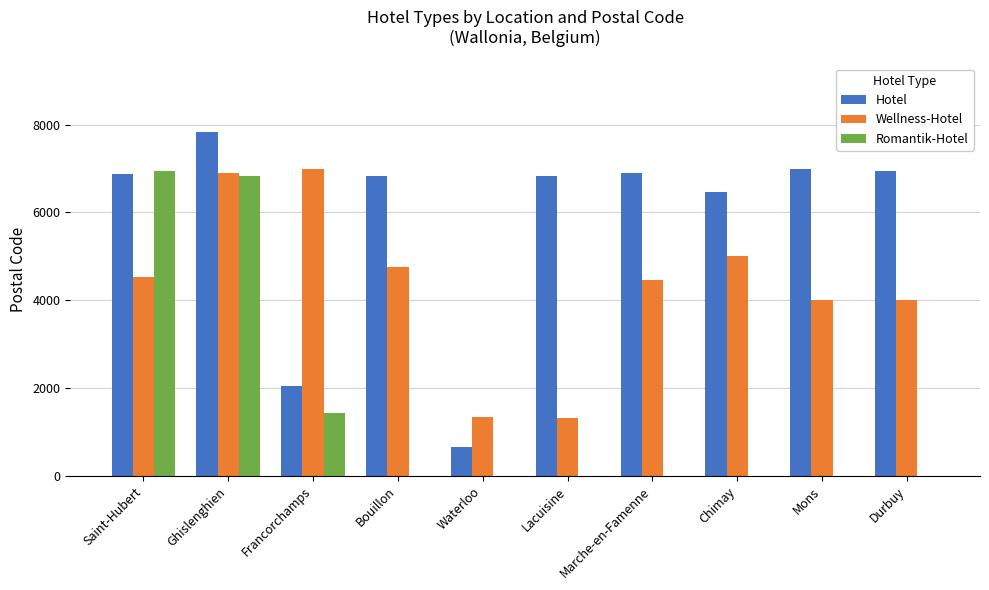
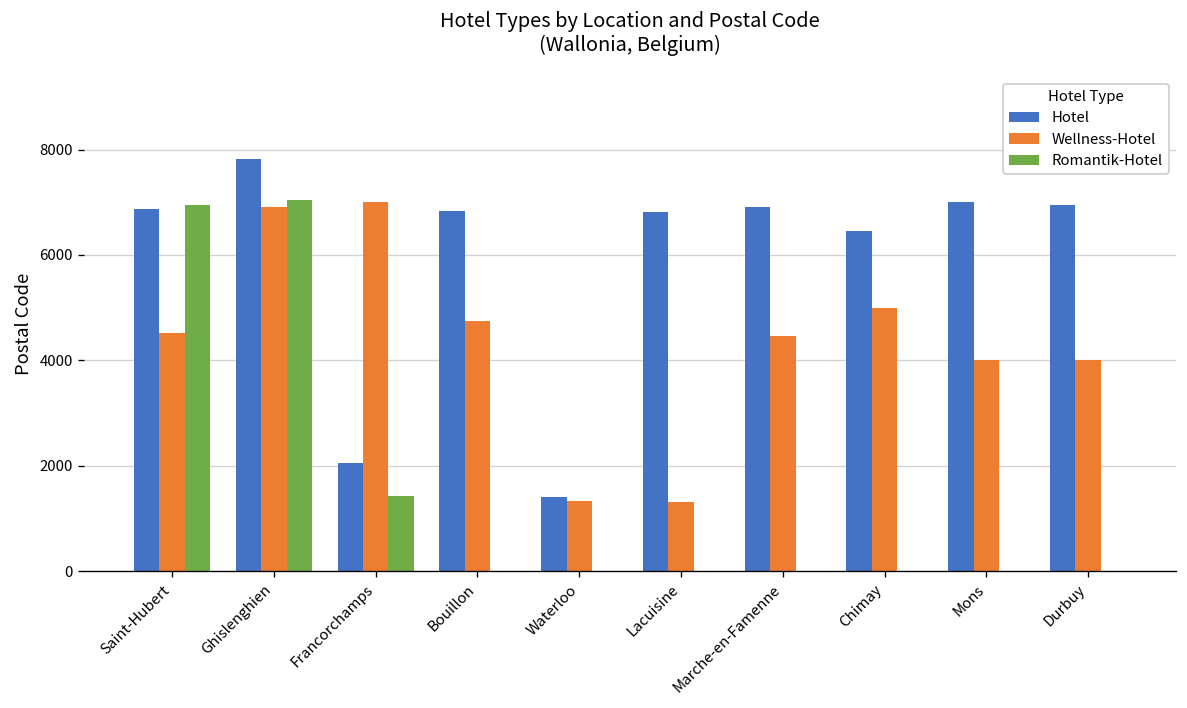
  {
    "Hotel": {
      "Saint-Hubert": 6900,
      "Ghislenghien": 7800,
      "Francorchamps": 2100,
      "Bouillon": 6800,
-     "Waterloo": 700,
+     "Waterloo": 1400,
      "Lacuisine": 6800,
      "Marche-en-Famenne": 6900,
      "Chimay": 6500,
      "Mons": 7000,
      "Durbuy": 6900
    },
    "Wellness-Hotel": {
      "Saint-Hubert": 4500,
      "Ghislenghien": 6900,
      "Francorchamps": 7000,
      "Bouillon": 4800,
      "Waterloo": 1300,
      "Lacuisine": 1300,
      "Marche-en-Famenne": 4500,
      "Chimay": 5000,
      "Mons": 4000,
      "Durbuy": 4000
    },
    "Romantik-Hotel": {
      "Saint-Hubert": 6900,
-     "Ghislenghien": 6800,
+     "Ghislenghien": 7000,
      "Francorchamps": 1400,
      "Bouillon": 0,
      "Waterloo": 0,
      "Lacuisine": 0,
      "Marche-en-Famenne": 0,
      "Chimay": 0,
      "Mons": 0,
      "Durbuy": 0
    }
  }
